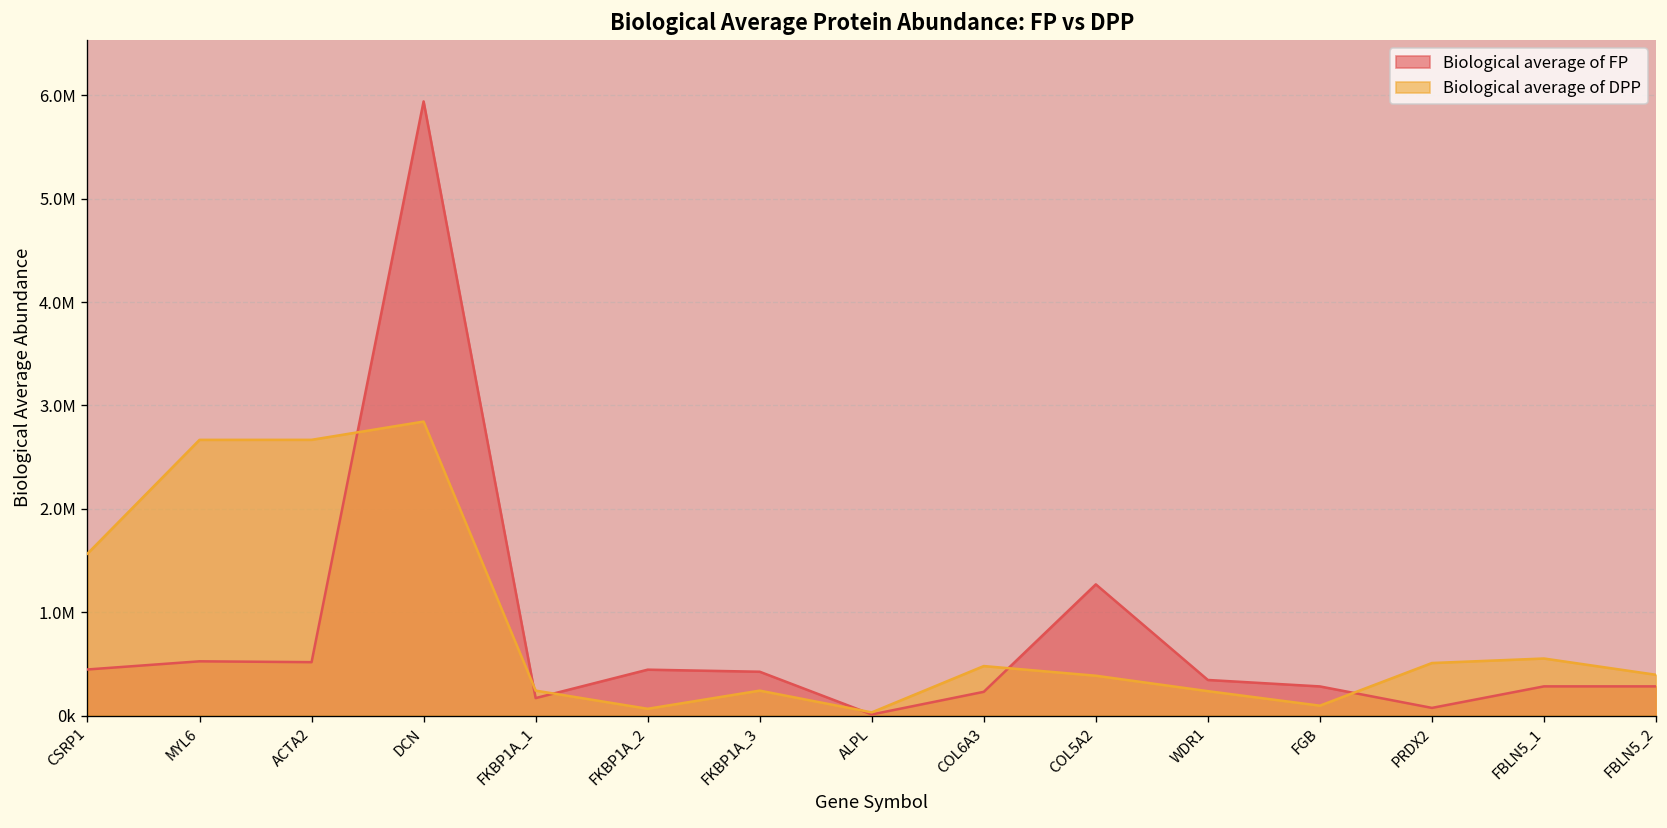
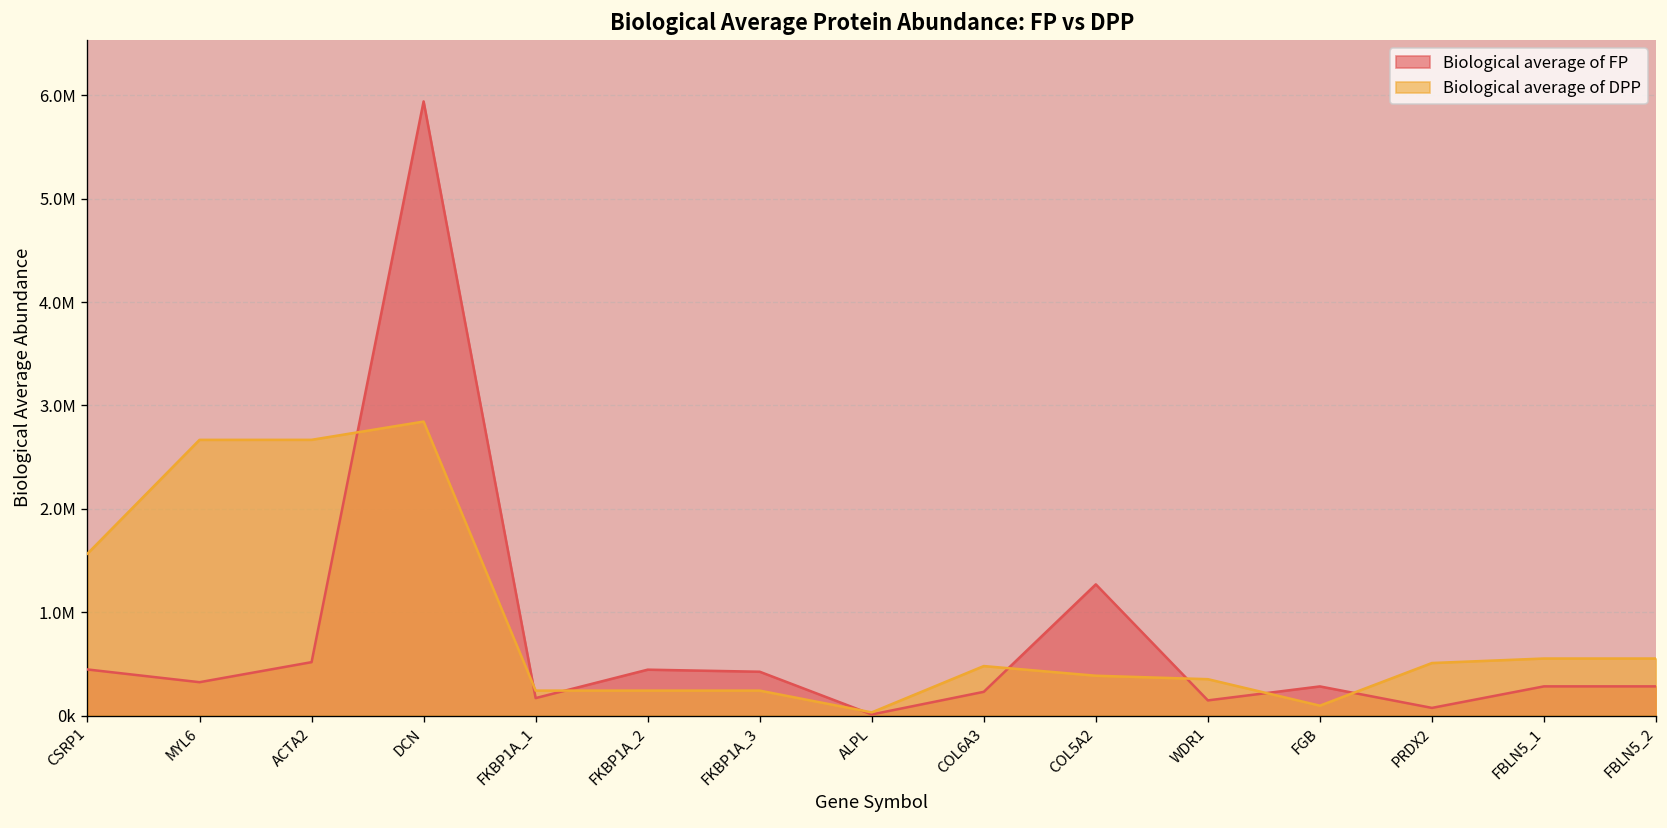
  {
    "Biological average of FP": {
      "CSRP1": 400000,
-     "MYL6": 500000,
+     "MYL6": 300000,
      "ACTA2": 500000,
      "DCN": 5900000,
      "FKBP1A_1": 200000,
      "FKBP1A_2": 400000,
      "FKBP1A_3": 400000,
      "COL6A3": 200000,
      "COL5A2": 1300000,
-     "WDR1": 300000,
+     "WDR1": 100000,
      "FGB": 300000,
      "PRDX2": 100000,
      "FBLN5_1": 300000,
      "FBLN5_2": 300000
    },
    "Biological average of DPP": {
      "CSRP1": 1600000,
      "MYL6": 2700000,
      "ACTA2": 2700000,
      "DCN": 2800000,
      "FKBP1A_1": 200000,
-     "FKBP1A_2": 100000,
+     "FKBP1A_2": 200000,
      "FKBP1A_3": 200000,
      "COL6A3": 500000,
      "COL5A2": 400000,
-     "WDR1": 200000,
+     "WDR1": 400000,
      "FGB": 100000,
      "PRDX2": 500000,
      "FBLN5_1": 600000,
-     "FBLN5_2": 400000
+     "FBLN5_2": 600000
    }
  }
